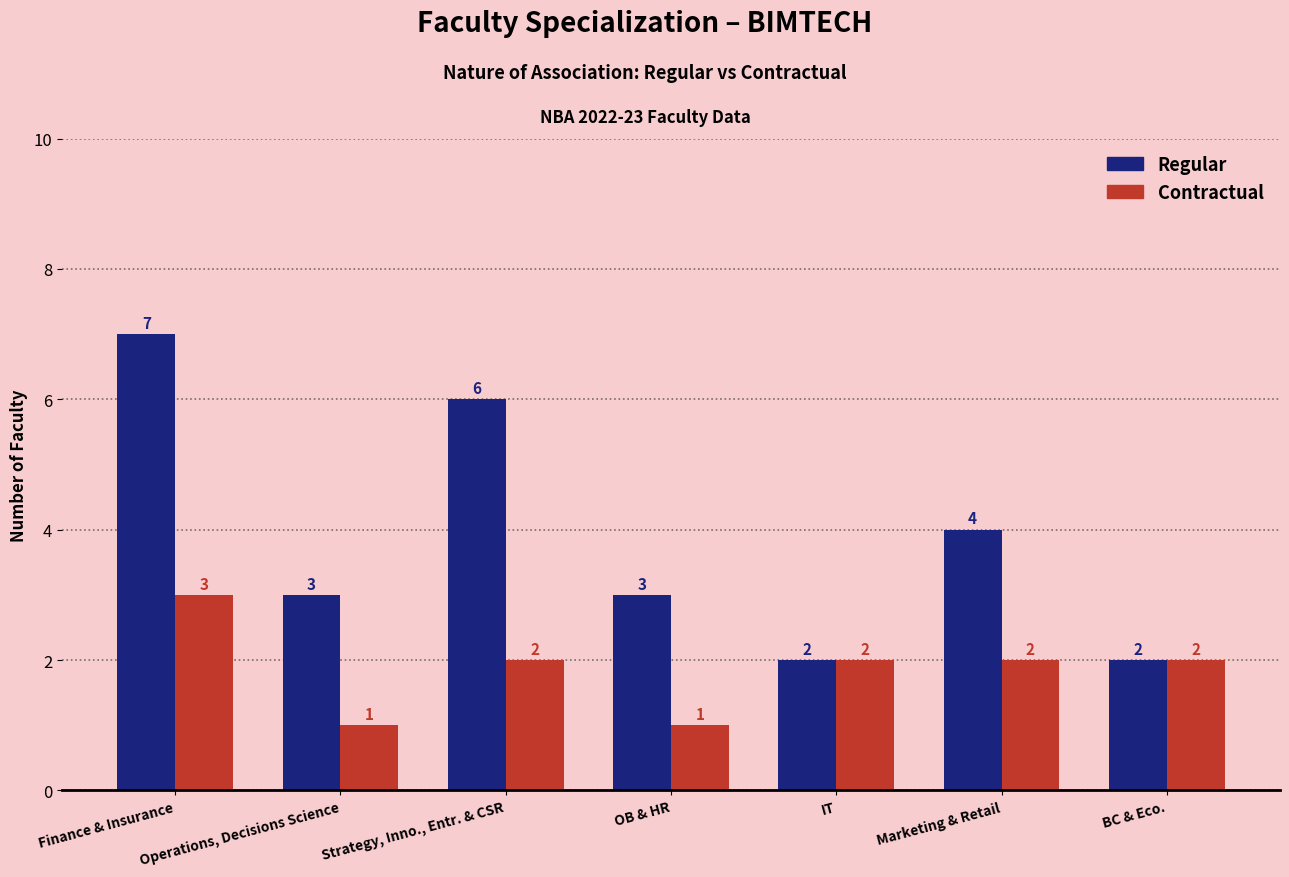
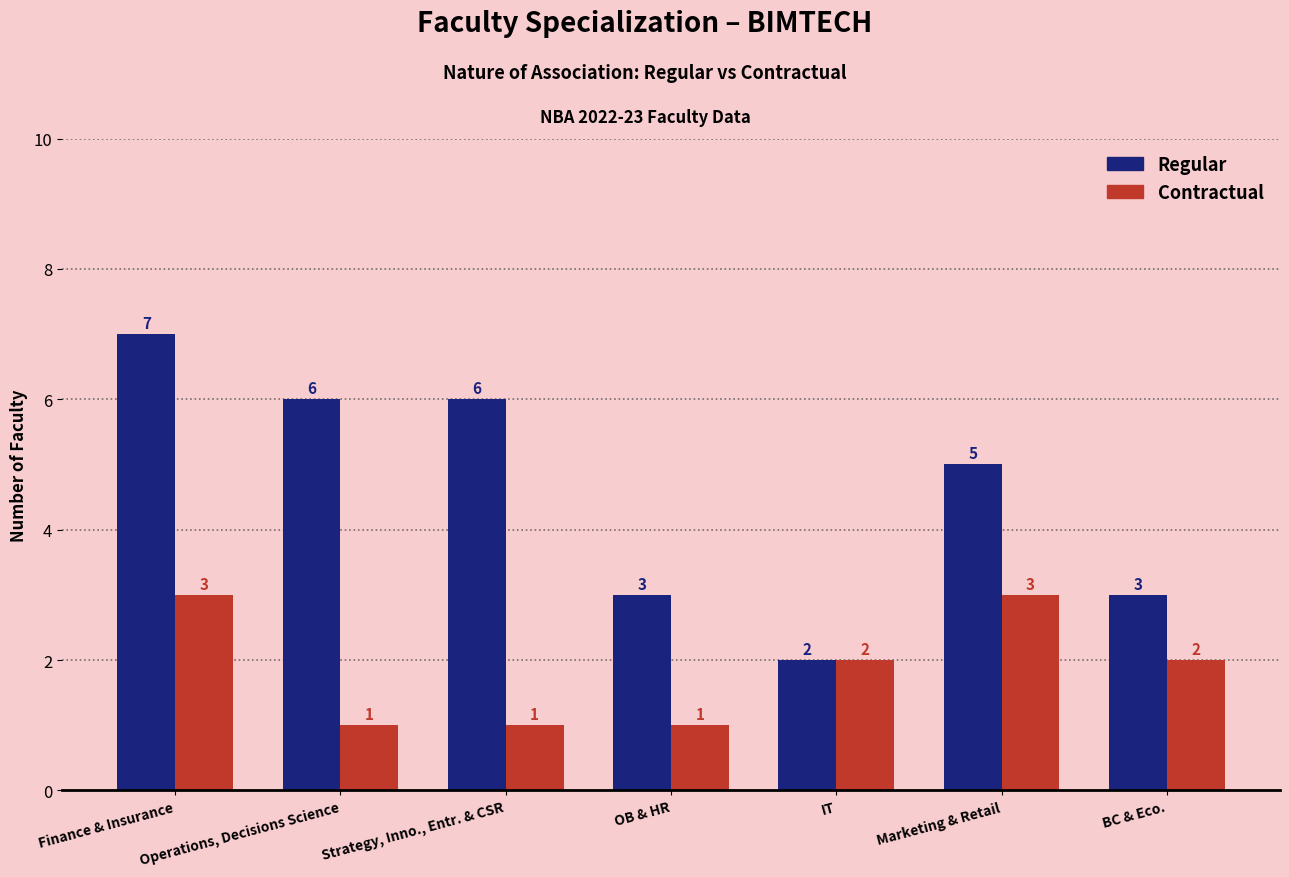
  {
    "Regular": {
      "Finance & Insurance": 7,
-     "Operations, Decisions Science": 3,
+     "Operations, Decisions Science": 6,
      "Strategy, Inno., Entr. & CSR": 6,
      "OB & HR": 3,
      "IT": 2,
-     "Marketing & Retail": 4,
-     "BC & Eco.": 2
+     "Marketing & Retail": 5,
+     "BC & Eco.": 3
    },
    "Contractual": {
      "Finance & Insurance": 3,
      "Operations, Decisions Science": 1,
-     "Strategy, Inno., Entr. & CSR": 2,
+     "Strategy, Inno., Entr. & CSR": 1,
      "OB & HR": 1,
      "IT": 2,
-     "Marketing & Retail": 2,
+     "Marketing & Retail": 3,
      "BC & Eco.": 2
    }
  }
